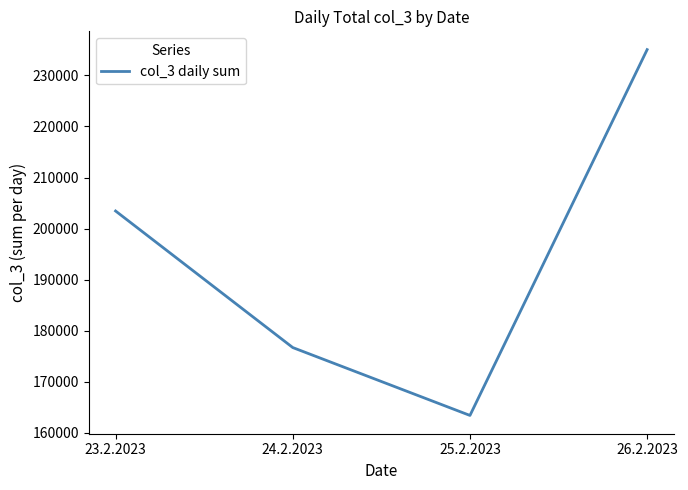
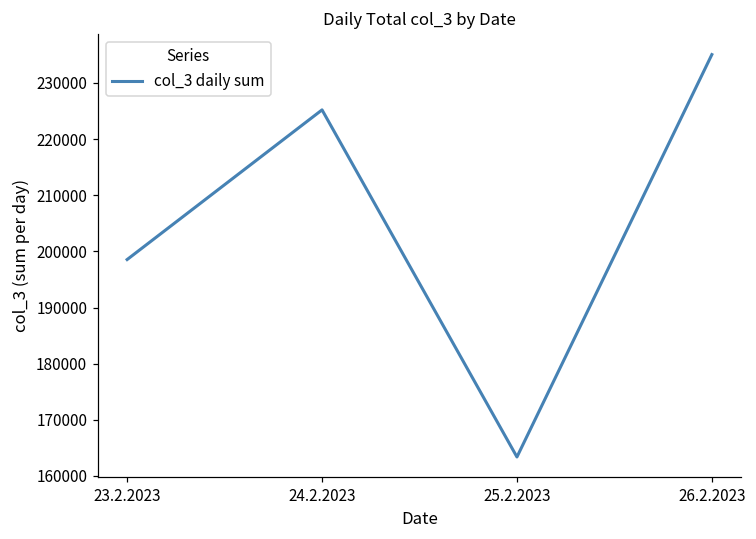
  {
-   "23.2.2023": 203000,
-   "24.2.2023": 177000,
+   "23.2.2023": 199000,
+   "24.2.2023": 225000,
    "25.2.2023": 163000,
    "26.2.2023": 235000
  }
